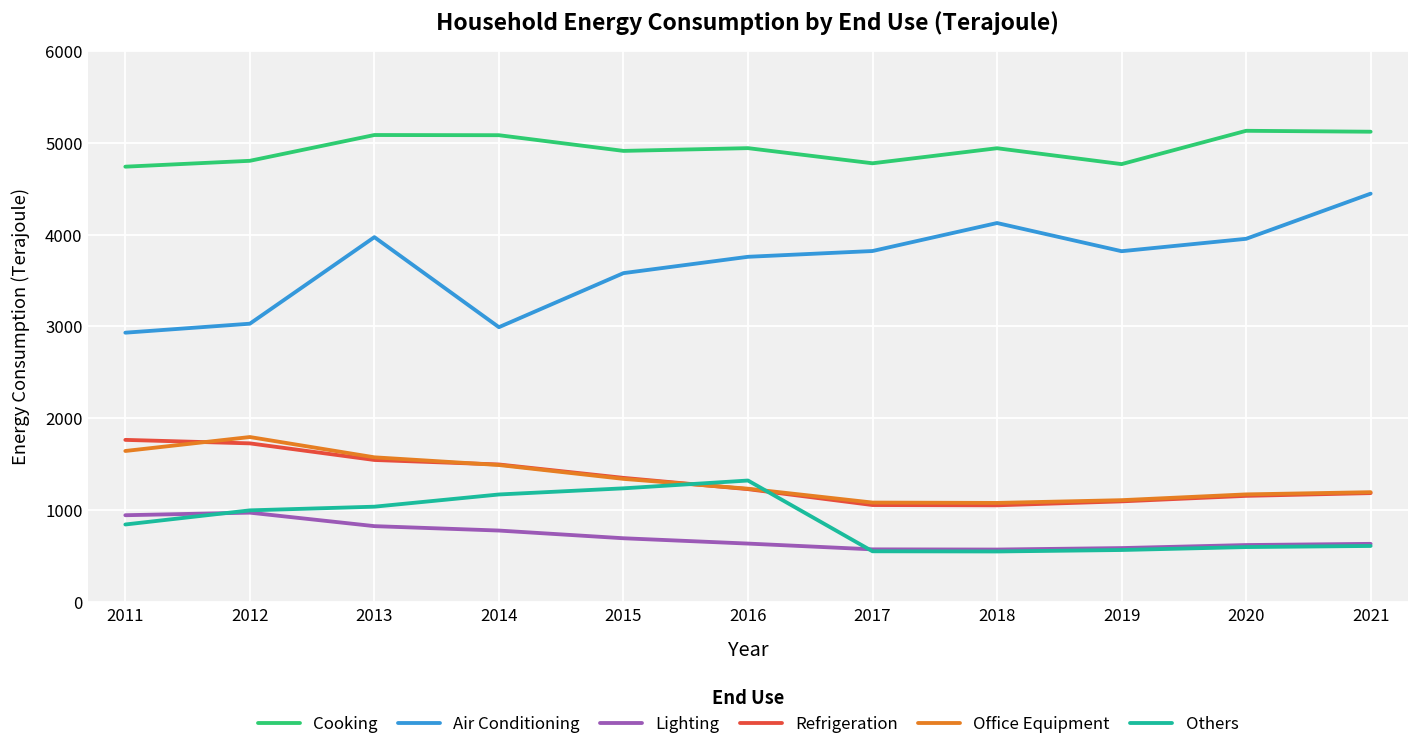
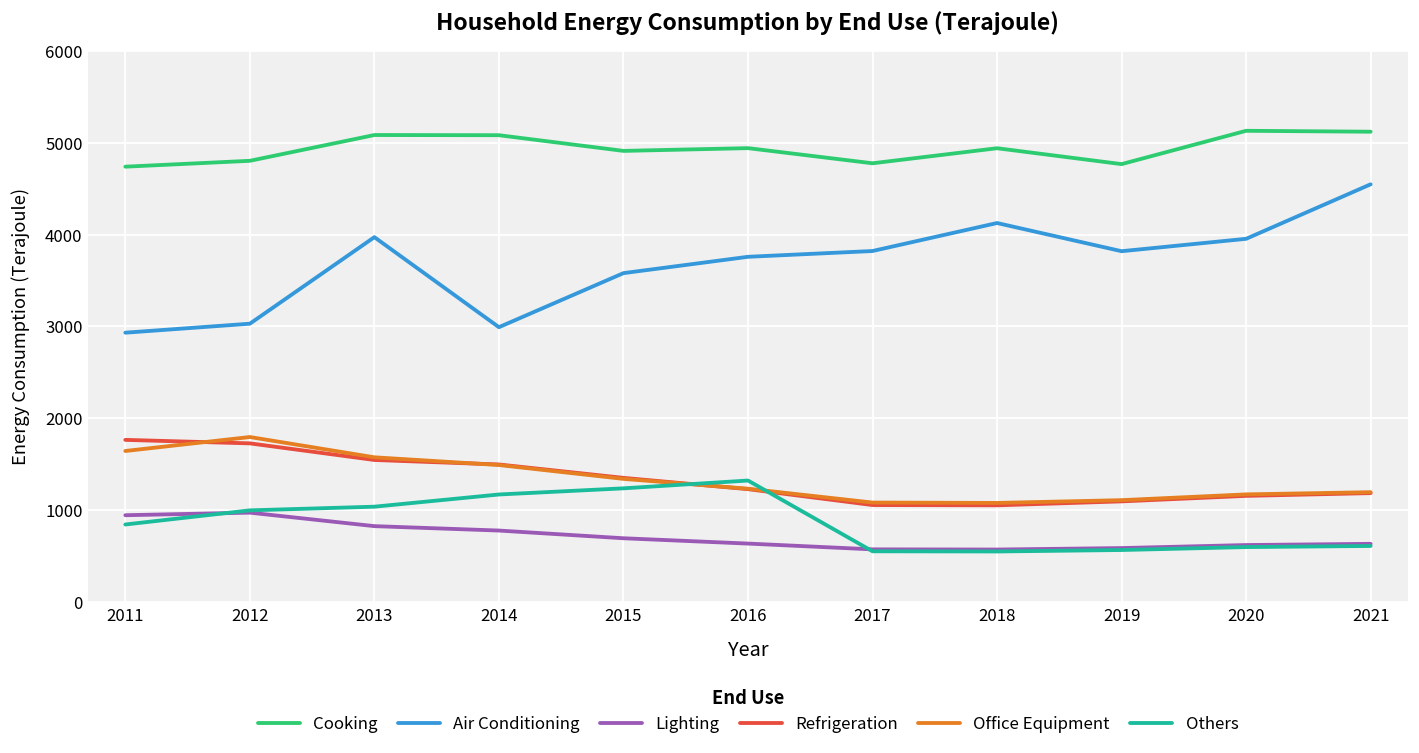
  {
    "Air Conditioning": {
      "2011": 2900,
      "2012": 3000,
      "2013": 4000,
      "2014": 3000,
      "2015": 3600,
      "2016": 3800,
      "2017": 3800,
      "2018": 4100,
      "2019": 3800,
      "2020": 4000,
-     "2021": 4400
+     "2021": 4500
    },
    "Lighting": {
      "2011": 900,
      "2013": 800,
      "2014": 800,
      "2015": 700,
      "2016": 600
    }
  }
